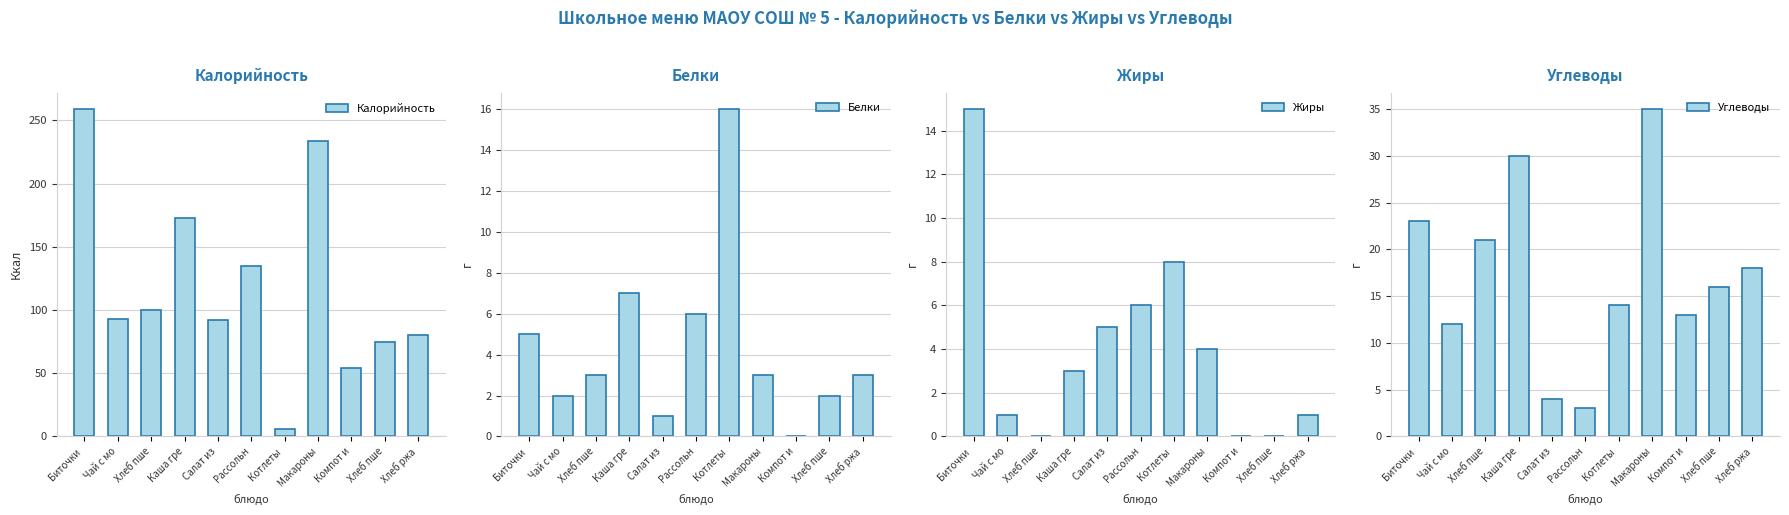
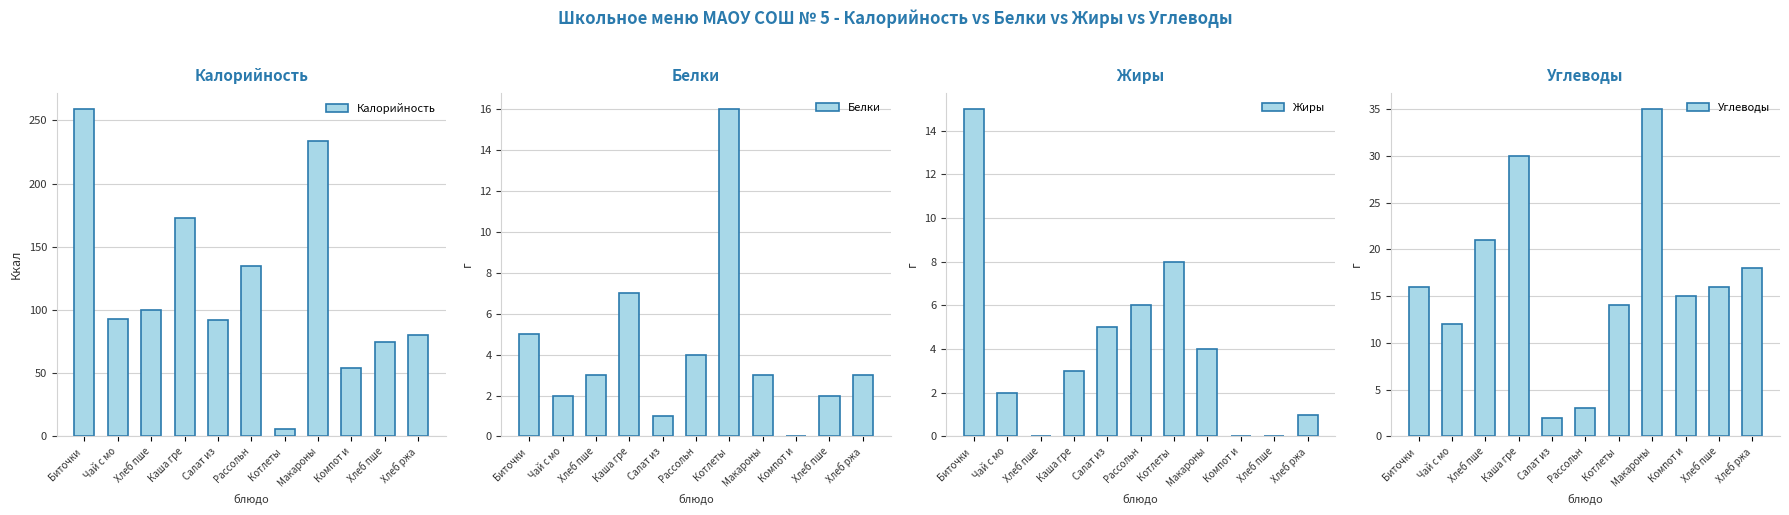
  {
    "Калорийность": {
      "Биточки": 259,
      "Чай с мо": 93,
      "Каша гре": 173,
      "Салат из": 92,
      "Рассольн": 135,
      "Котлеты": 6,
      "Макароны": 234,
      "Компот и": 54,
      "Хлеб ржа": 80
    },
    "Белки": {
      "Биточки": 5,
      "Чай с мо": 2,
      "Каша гре": 7,
      "Салат из": 1,
-     "Рассольн": 6,
+     "Рассольн": 4,
      "Котлеты": 16,
      "Макароны": 3,
      "Компот и": 0,
      "Хлеб ржа": 3
    },
    "Жиры": {
      "Биточки": 15,
-     "Чай с мо": 1,
+     "Чай с мо": 2,
      "Каша гре": 3,
      "Салат из": 5,
      "Рассольн": 6,
      "Котлеты": 8,
      "Макароны": 4,
      "Компот и": 0,
      "Хлеб ржа": 1
    },
    "Углеводы": {
-     "Биточки": 23,
+     "Биточки": 16,
      "Чай с мо": 12,
      "Каша гре": 30,
-     "Салат из": 4,
+     "Салат из": 2,
      "Рассольн": 3,
      "Котлеты": 14,
      "Макароны": 35,
-     "Компот и": 13,
+     "Компот и": 15,
      "Хлеб ржа": 18
    }
  }
